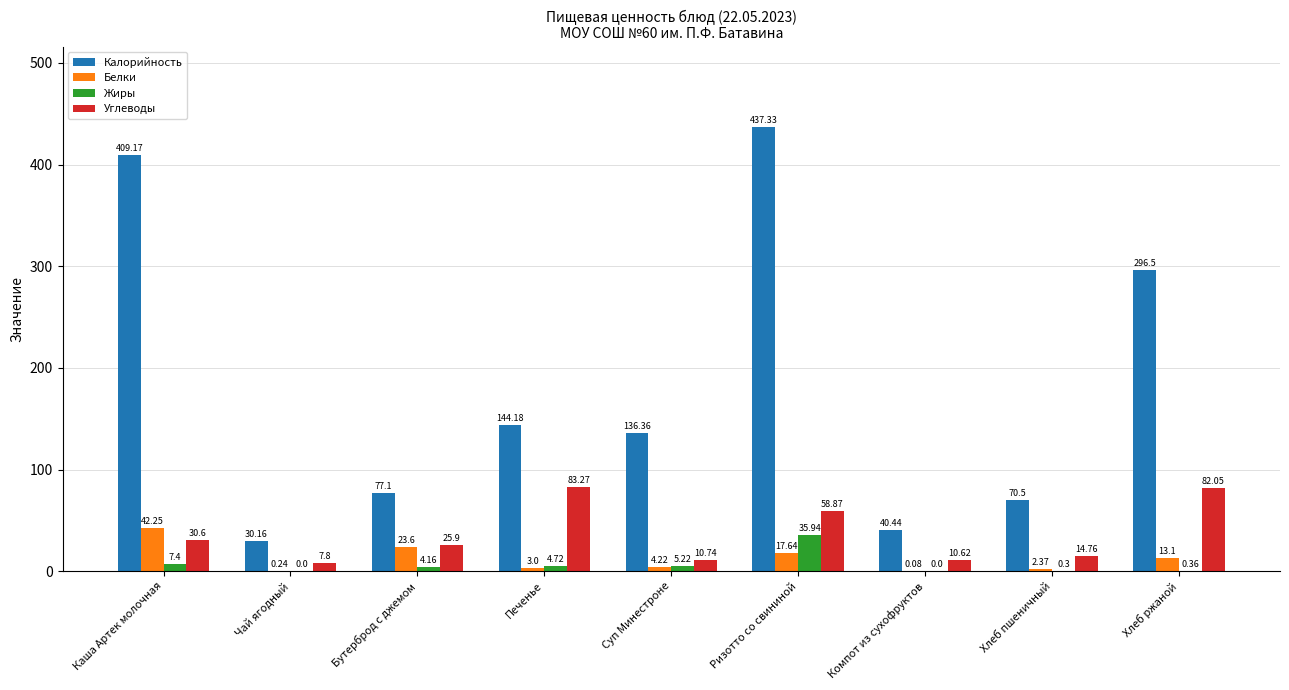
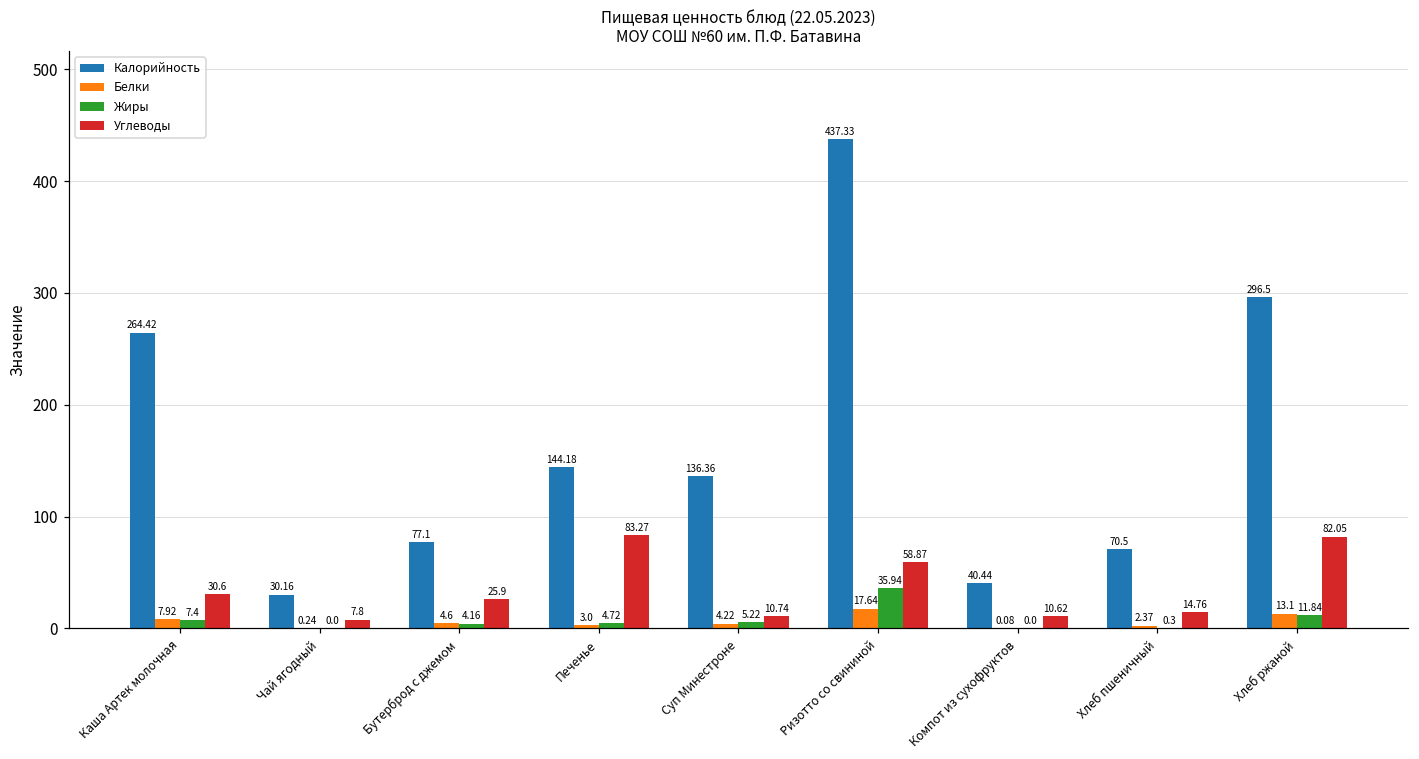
  {
    "Калорийность": {
-     "Каша Артек молочная": 409.17,
+     "Каша Артек молочная": 264.42,
      "Чай ягодный": 30.16,
      "Бутерброд с джемом": 77.1,
      "Печенье": 144.18,
      "Суп Минестроне": 136.36,
      "Ризотто со свининой": 437.33,
      "Компот из сухофруктов": 40.44,
      "Хлеб пшеничный": 70.5,
      "Хлеб ржаной": 296.5
    },
    "Белки": {
-     "Каша Артек молочная": 42.25,
+     "Каша Артек молочная": 7.92,
      "Чай ягодный": 0.24,
-     "Бутерброд с джемом": 23.6,
+     "Бутерброд с джемом": 4.6,
      "Печенье": 3.0,
      "Суп Минестроне": 4.22,
      "Ризотто со свининой": 17.64,
      "Компот из сухофруктов": 0.08,
      "Хлеб пшеничный": 2.37,
      "Хлеб ржаной": 13.1
    },
    "Жиры": {
      "Каша Артек молочная": 7.4,
      "Чай ягодный": 0.0,
      "Бутерброд с джемом": 4.16,
      "Печенье": 4.72,
      "Суп Минестроне": 5.22,
      "Ризотто со свининой": 35.94,
      "Компот из сухофруктов": 0.0,
      "Хлеб пшеничный": 0.3,
-     "Хлеб ржаной": 0.36
+     "Хлеб ржаной": 11.84
    },
    "Углеводы": {
      "Каша Артек молочная": 30.6,
      "Чай ягодный": 7.8,
      "Бутерброд с джемом": 25.9,
      "Печенье": 83.27,
      "Суп Минестроне": 10.74,
      "Ризотто со свининой": 58.87,
      "Компот из сухофруктов": 10.62,
      "Хлеб пшеничный": 14.76,
      "Хлеб ржаной": 82.05
    }
  }
